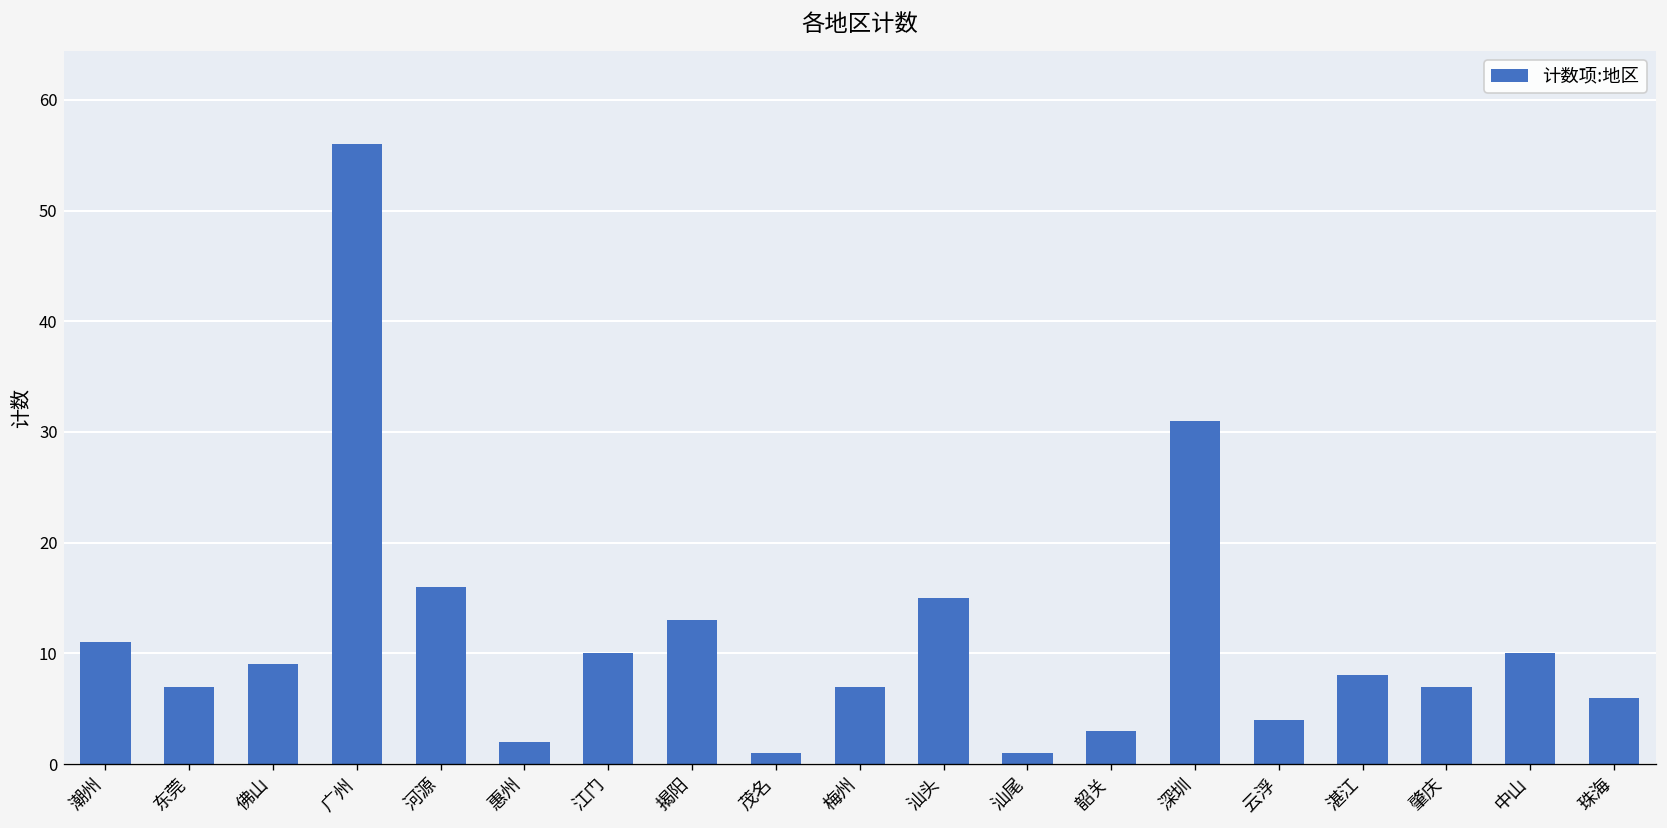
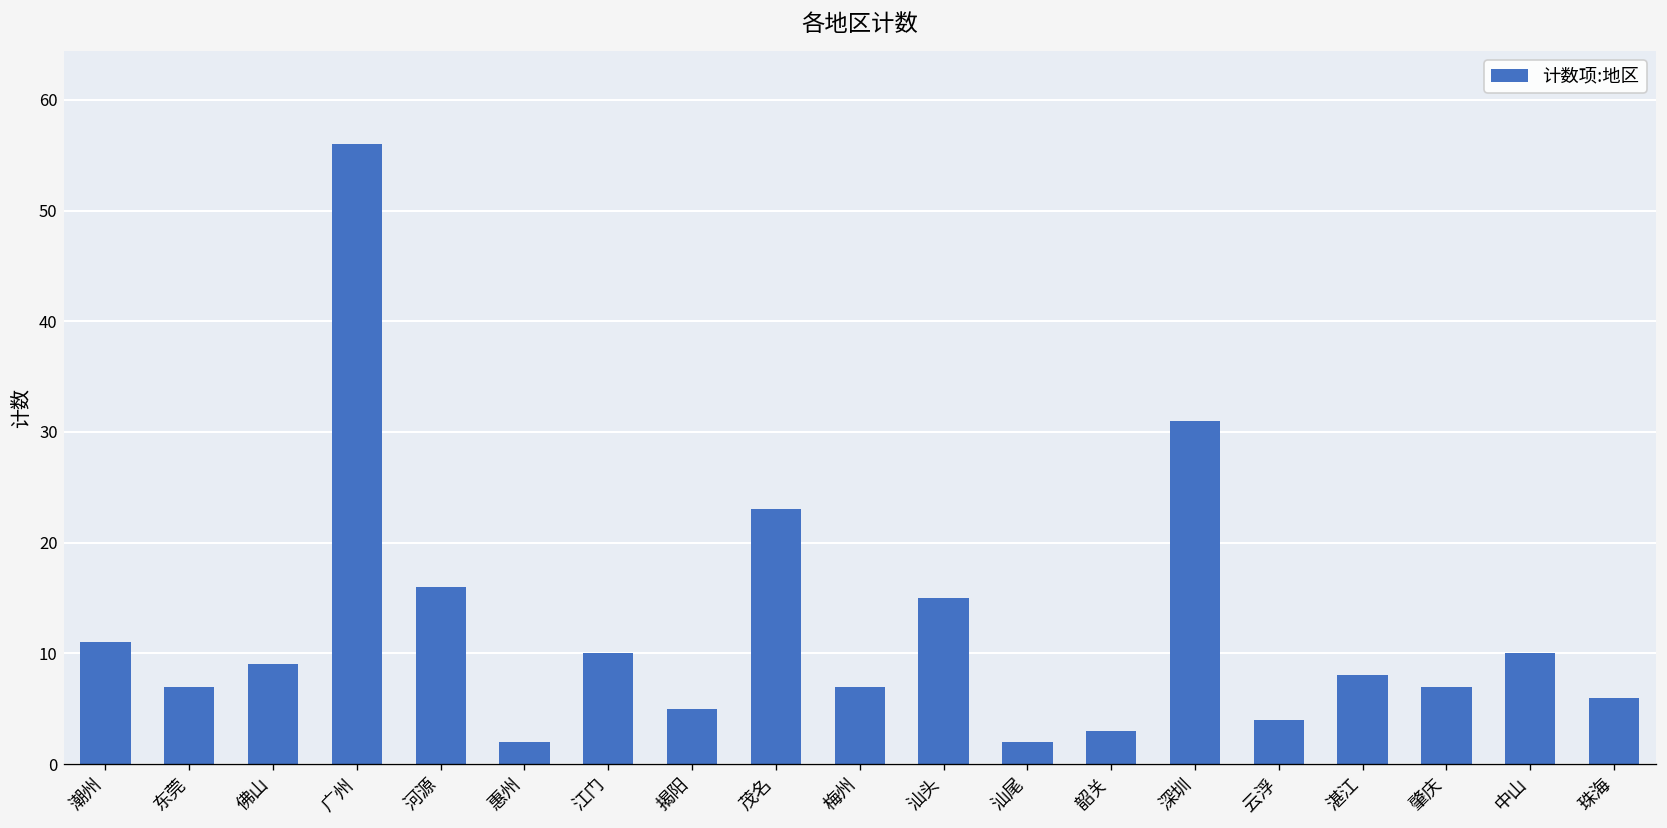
  {
    "潮州": 11,
    "东莞": 7,
    "佛山": 9,
    "广州": 56,
    "河源": 16,
    "惠州": 2,
    "江门": 10,
-   "揭阳": 13,
-   "茂名": 1,
+   "揭阳": 5,
+   "茂名": 23,
    "梅州": 7,
    "汕头": 15,
-   "汕尾": 1,
+   "汕尾": 2,
    "韶关": 3,
    "深圳": 31,
    "云浮": 4,
    "湛江": 8,
    "肇庆": 7,
    "中山": 10,
    "珠海": 6
  }
